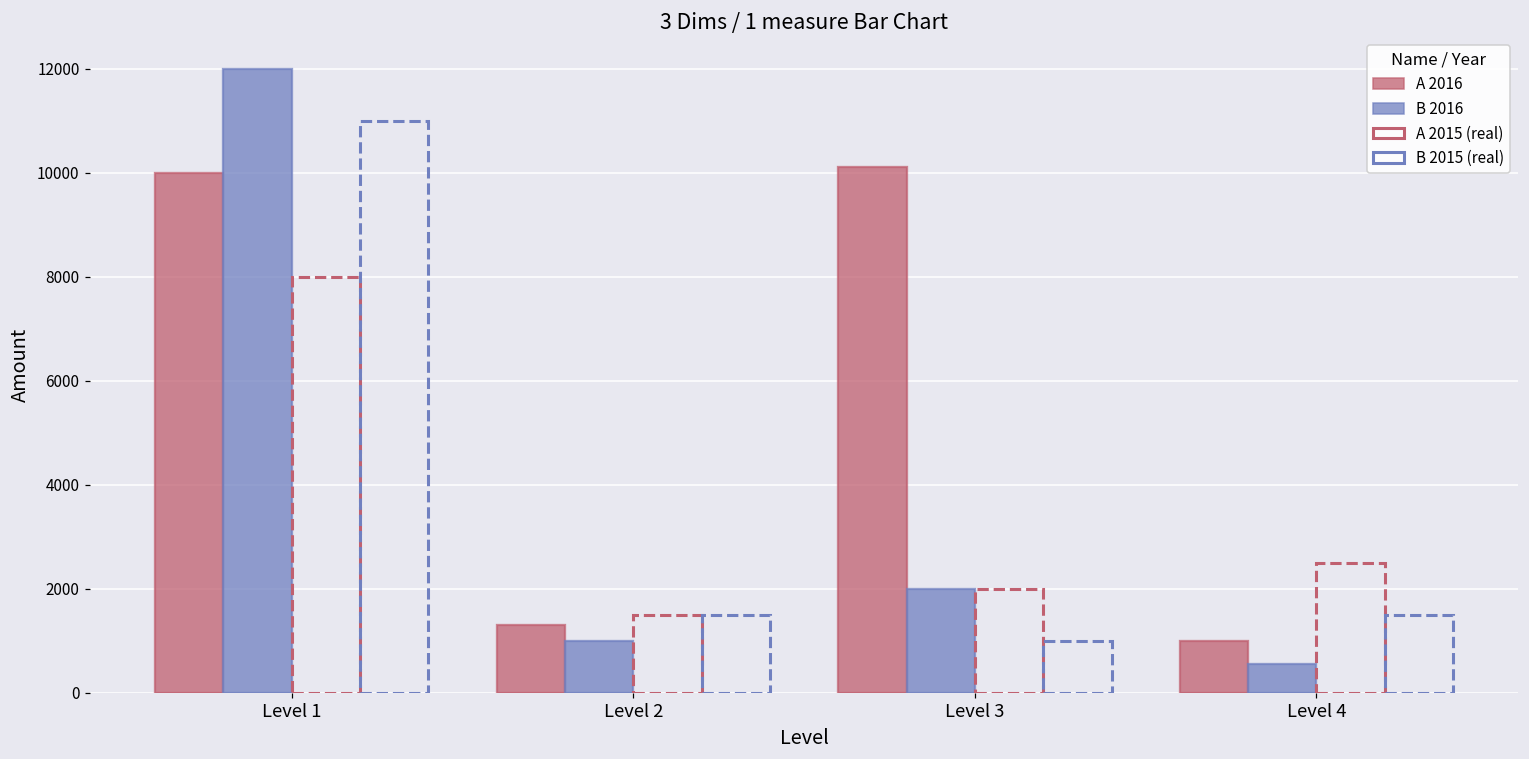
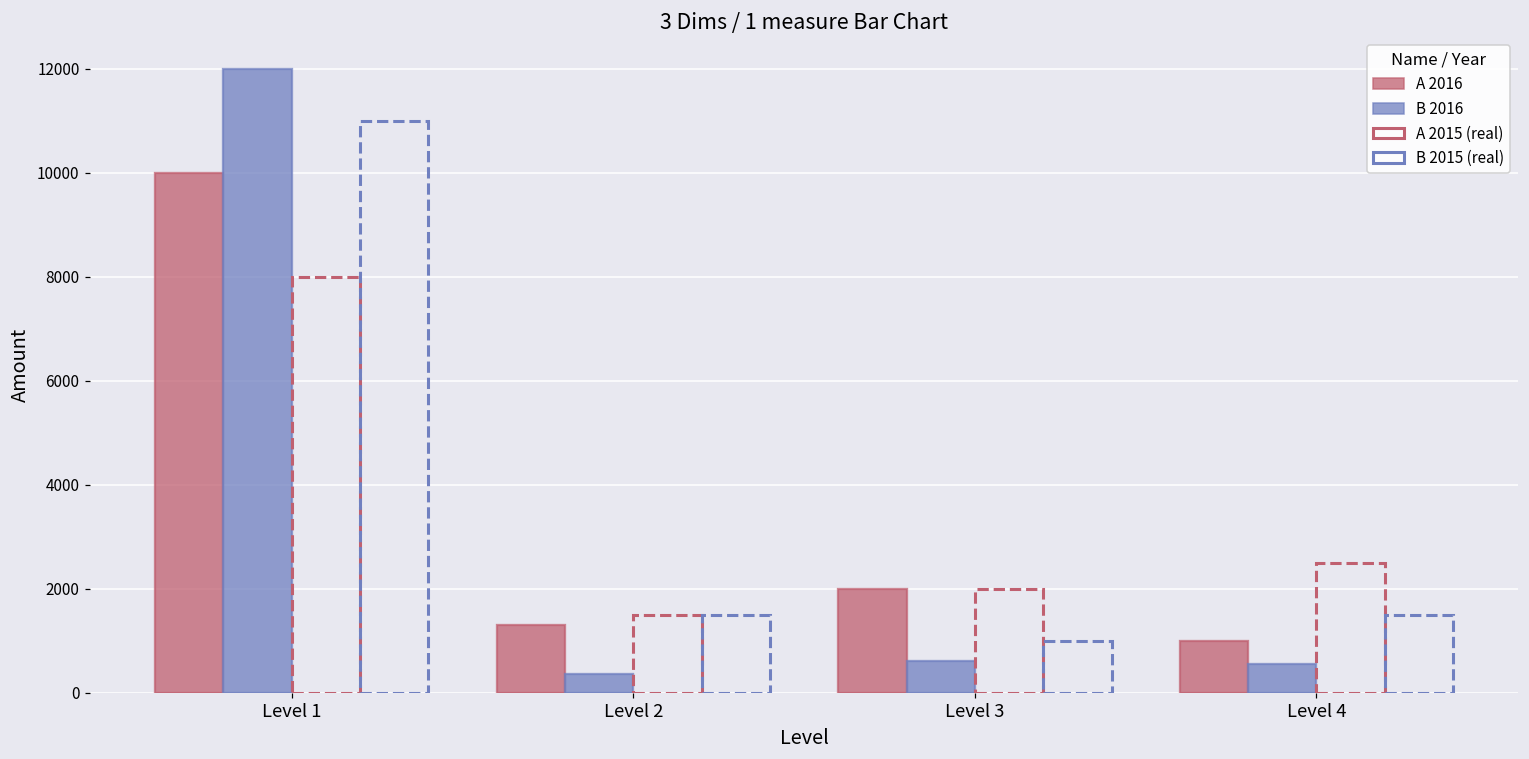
  {
    "A 2016": {
      "Level 1": 10000,
      "Level 2": 1300,
-     "Level 3": 10100,
+     "Level 3": 2000,
      "Level 4": 1000
    },
    "B 2016": {
      "Level 1": 12000,
-     "Level 2": 1000,
-     "Level 3": 2000,
+     "Level 2": 400,
+     "Level 3": 600,
      "Level 4": 600
    }
  }
